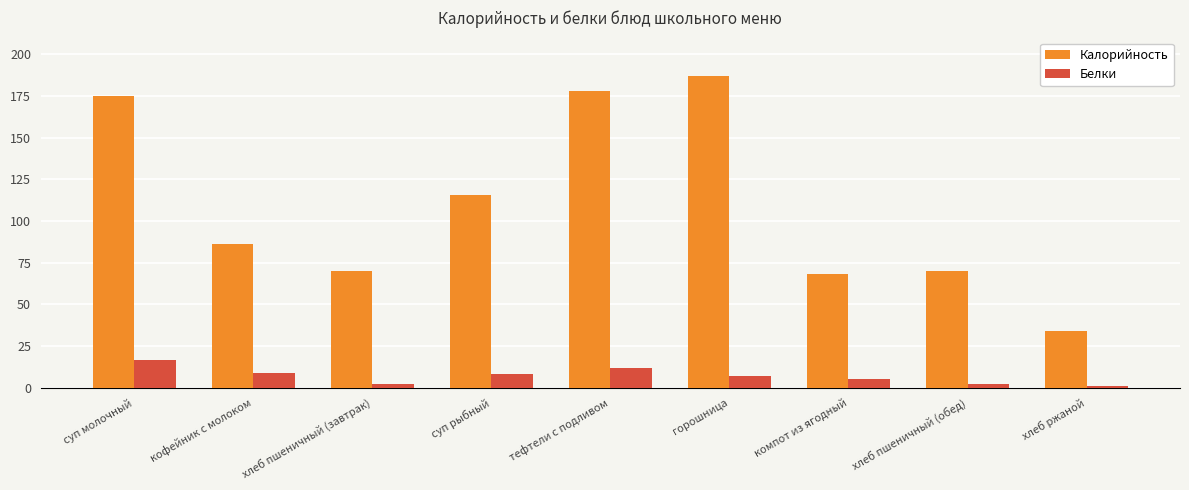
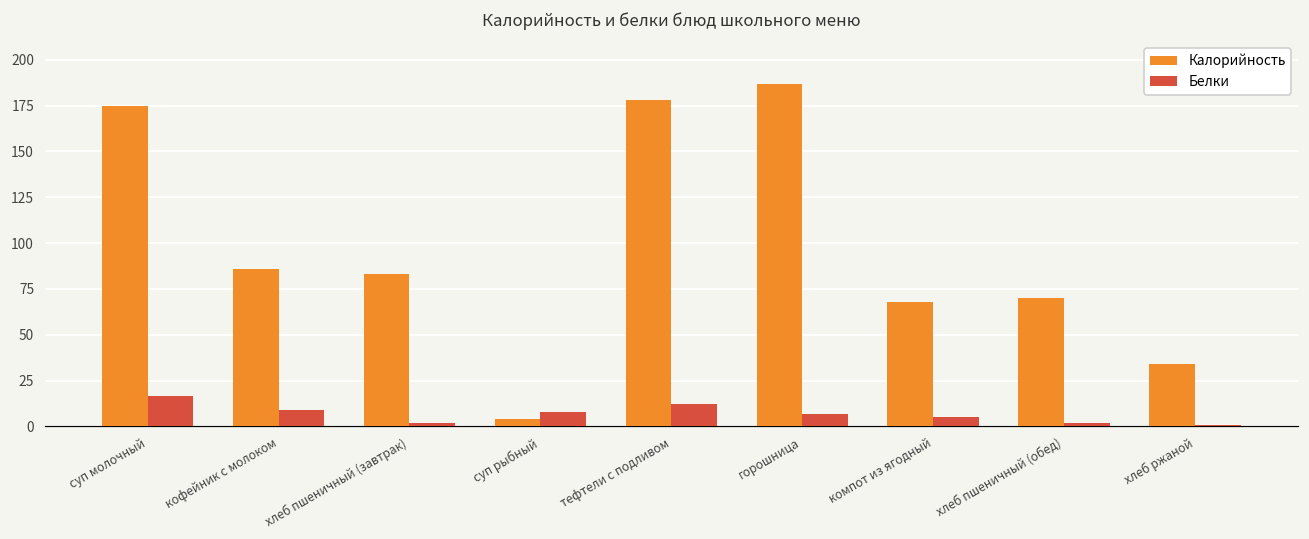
  {
    "Калорийность": {
      "суп молочный": 175,
      "кофейник с молоком": 86,
-     "хлеб пшеничный (завтрак)": 70,
-     "суп рыбный": 116,
+     "хлеб пшеничный (завтрак)": 83,
+     "суп рыбный": 4,
      "тефтели с подливом": 178,
      "горошница": 187,
      "компот из ягодный": 68,
      "хлеб пшеничный (обед)": 70,
      "хлеб ржаной": 34
    },
    "Белки": {
      "суп молочный": 17,
      "кофейник с молоком": 9,
      "хлеб пшеничный (завтрак)": 2,
      "суп рыбный": 8,
      "тефтели с подливом": 12,
      "горошница": 7,
      "компот из ягодный": 5,
      "хлеб пшеничный (обед)": 2
    }
  }
